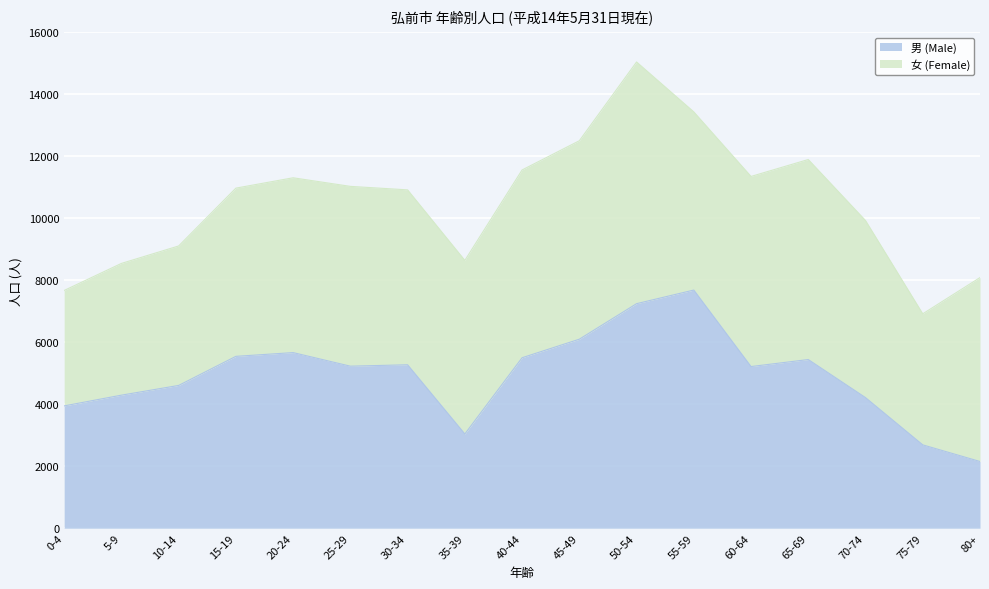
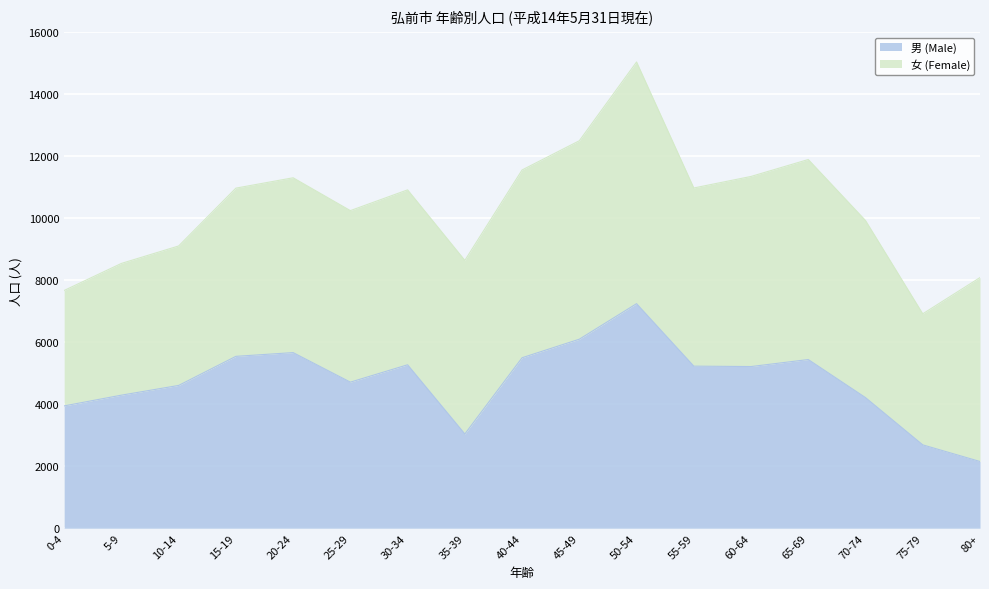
  {
    "男 (Male)": {
      "0-4": 3900,
      "5-9": 4300,
      "10-14": 4600,
      "15-19": 5500,
      "20-24": 5700,
-     "25-29": 5200,
+     "25-29": 4700,
      "30-34": 5300,
      "35-39": 3000,
      "40-44": 5500,
      "45-49": 6100,
      "50-54": 7200,
-     "55-59": 7700,
+     "55-59": 5200,
      "60-64": 5200,
      "65-69": 5400,
      "70-74": 4200,
      "75-79": 2700,
      "80+": 2200
    },
    "女 (Female)": {
      "0-4": 3700,
      "5-9": 4200,
      "10-14": 4500,
      "15-19": 5400,
      "20-24": 5600,
-     "25-29": 5800,
+     "25-29": 5500,
      "30-34": 5600,
      "35-39": 5600,
      "40-44": 6100,
      "45-49": 6400,
      "50-54": 7800,
      "55-59": 5700,
      "60-64": 6100,
      "65-69": 6500,
      "70-74": 5700,
      "75-79": 4200,
      "80+": 5900
    }
  }
